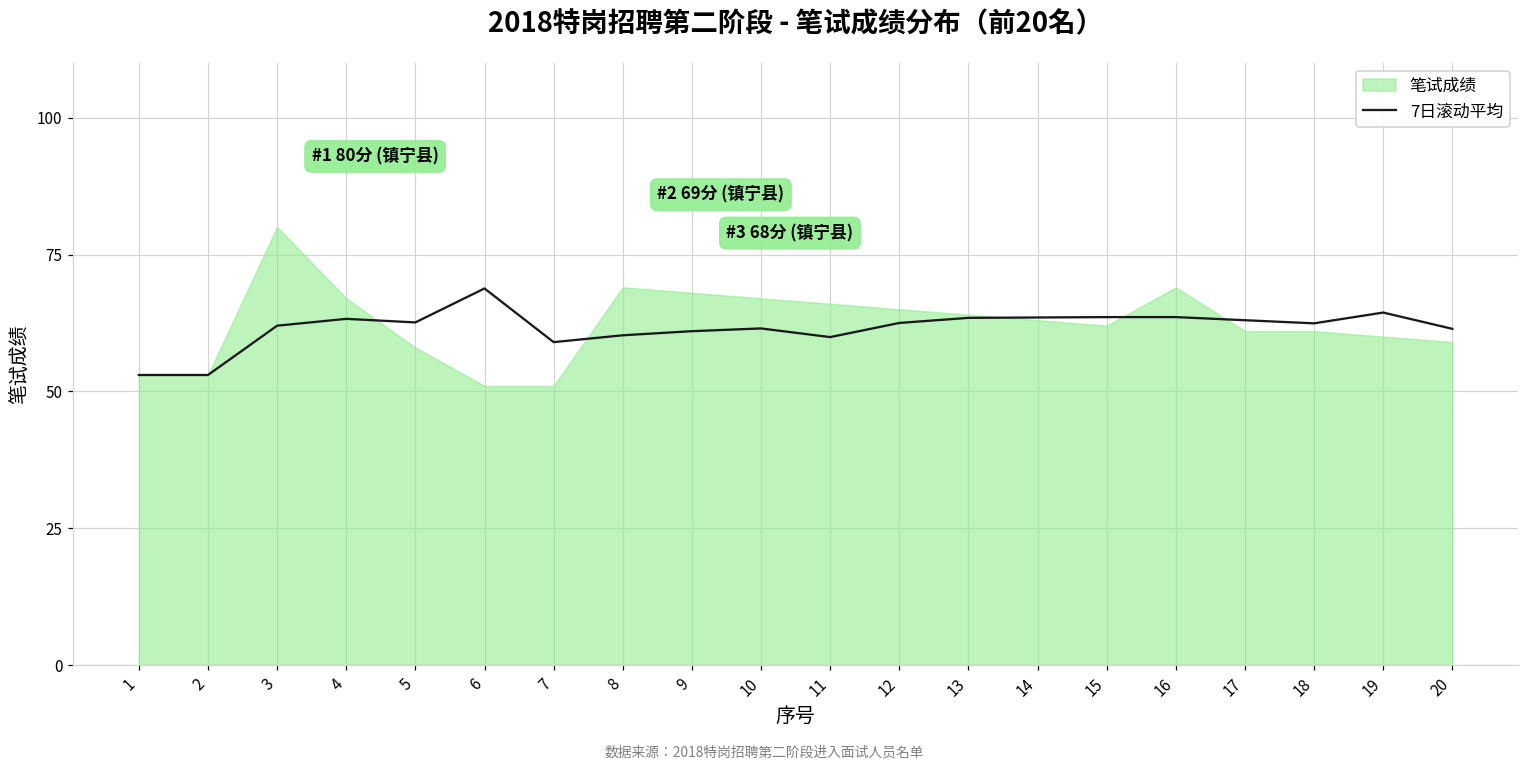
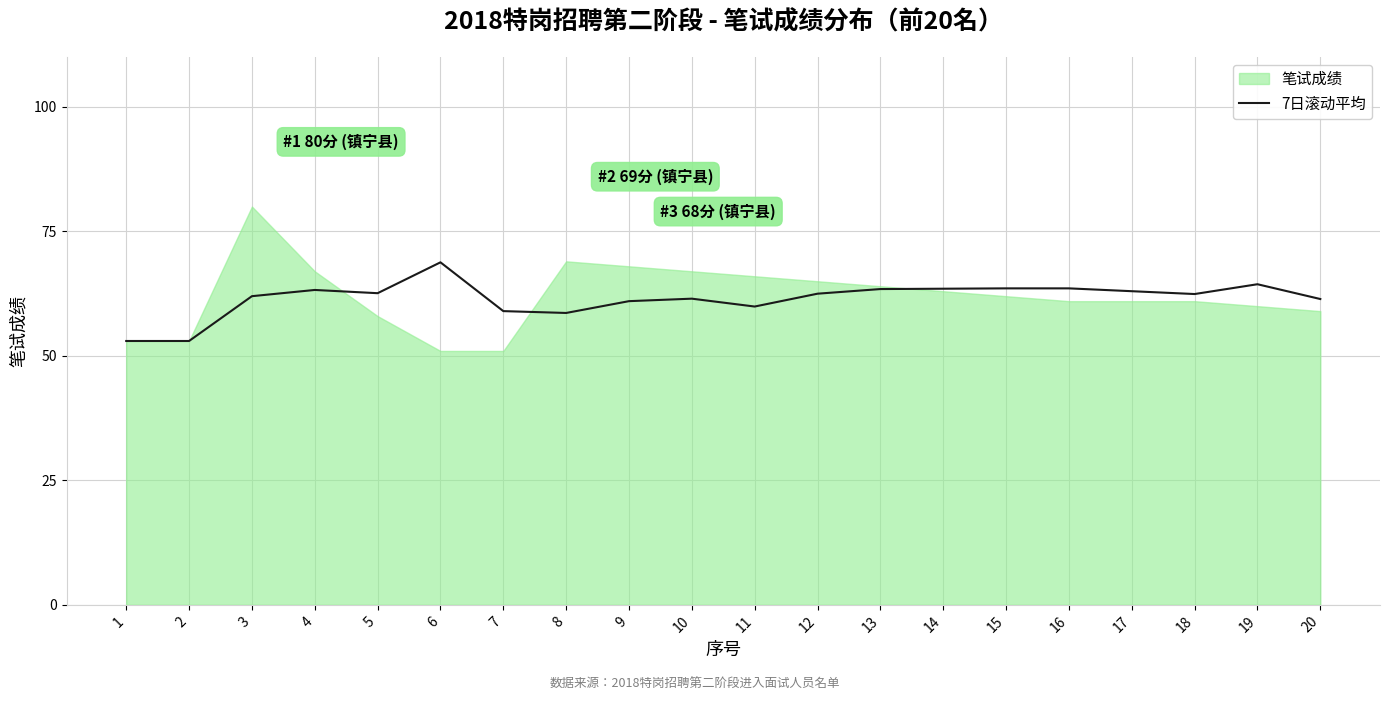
  {
    "笔试成绩": {
      "3": 80,
      "4": 67,
      "5": 58,
      "6": 51,
      "7": 51,
      "8": 69,
      "9": 68,
      "10": 67,
      "11": 66,
      "12": 65,
      "13": 64,
      "15": 62,
-     "16": 69,
+     "16": 61,
      "17": 61,
      "18": 61,
      "19": 60,
      "20": 59
    },
    "7日滚动平均": {
      "3": 62,
      "4": 63,
      "5": 63,
      "6": 69,
      "7": 59,
-     "8": 60,
+     "8": 59,
      "9": 61,
      "10": 62,
      "11": 60,
      "12": 63,
      "13": 63,
      "15": 64,
      "16": 64,
      "17": 63,
      "18": 62,
      "19": 64,
      "20": 61
    }
  }
